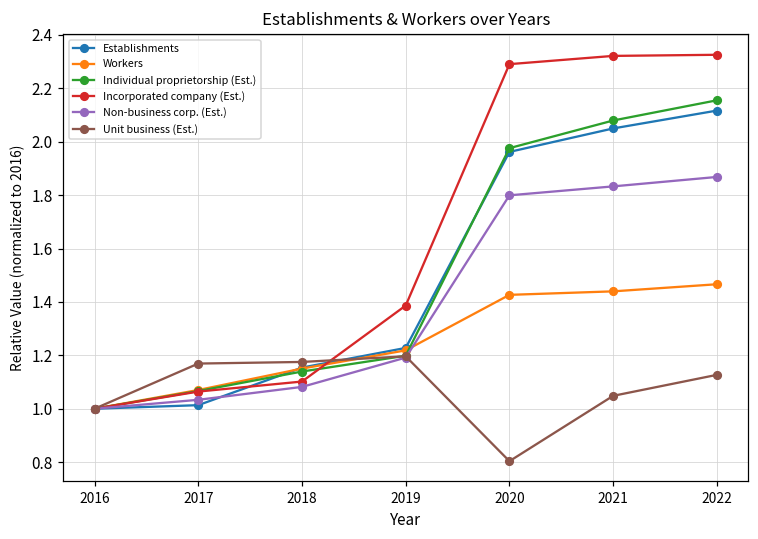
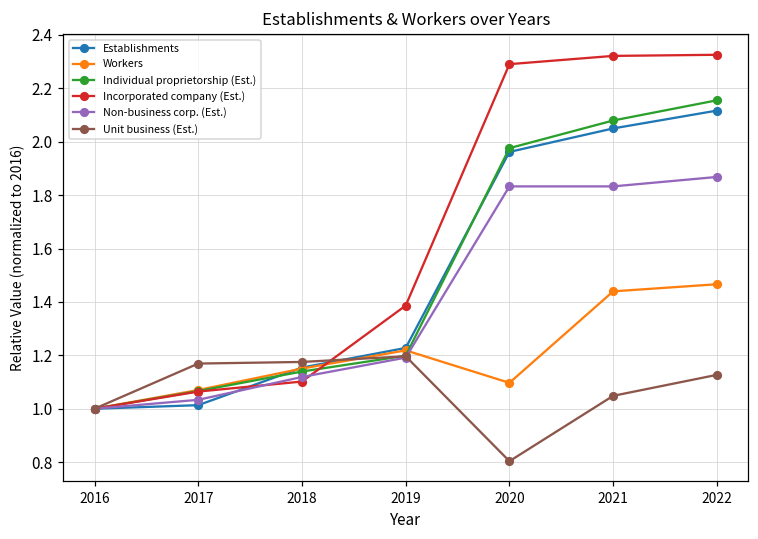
  {
    "Establishments": {
      "2017": 1.01,
      "2020": 1.96,
      "2021": 2.05,
      "2022": 2.12
    },
    "Workers": {
-     "2020": 1.43,
+     "2020": 1.10,
      "2021": 1.44,
      "2022": 1.47
    },
    "Individual proprietorship (Est.)": {
      "2018": 1.14,
      "2020": 1.98,
      "2021": 2.08,
      "2022": 2.16
    },
    "Incorporated company (Est.)": {
      "2018": 1.10,
      "2019": 1.39,
      "2020": 2.29,
      "2021": 2.32,
      "2022": 2.33
    },
    "Non-business corp. (Est.)": {
      "2017": 1.03,
-     "2018": 1.08,
-     "2020": 1.80,
+     "2018": 1.12,
+     "2020": 1.83,
      "2021": 1.83,
      "2022": 1.87
    },
    "Unit business (Est.)": {
      "2017": 1.17,
      "2018": 1.18,
      "2020": 0.80,
      "2021": 1.05,
      "2022": 1.13
    }
  }
